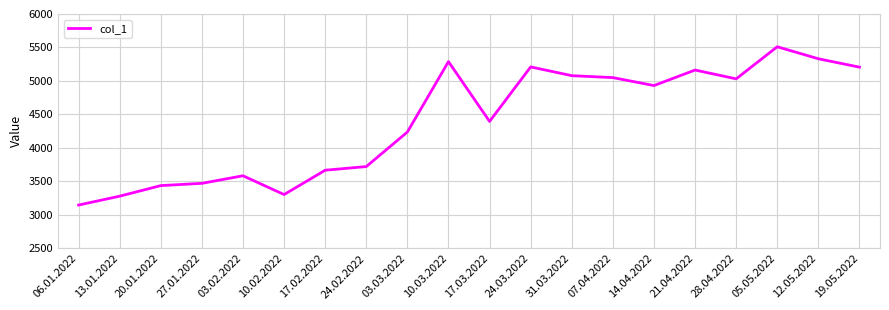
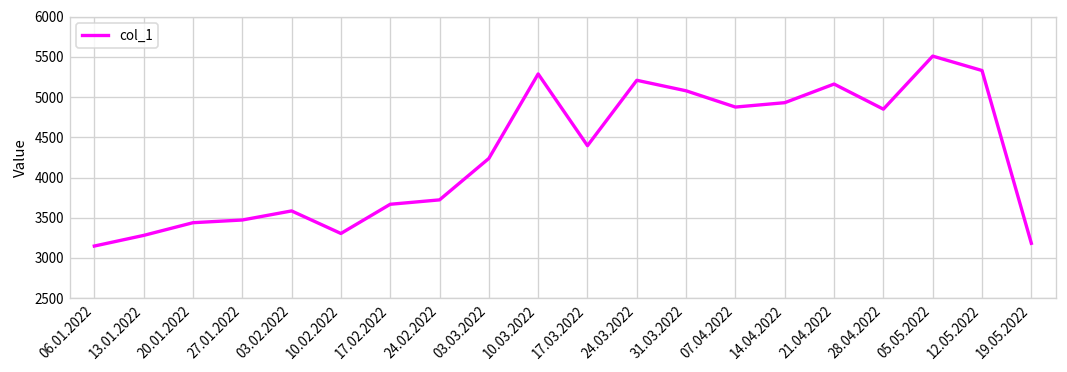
  {
    "06.01.2022": 3100,
    "13.01.2022": 3300,
    "20.01.2022": 3400,
    "27.01.2022": 3500,
    "03.02.2022": 3600,
    "10.02.2022": 3300,
    "17.02.2022": 3700,
    "24.02.2022": 3700,
    "03.03.2022": 4200,
    "10.03.2022": 5300,
    "17.03.2022": 4400,
    "24.03.2022": 5200,
    "31.03.2022": 5100,
-   "07.04.2022": 5100,
+   "07.04.2022": 4900,
    "14.04.2022": 4900,
    "21.04.2022": 5200,
-   "28.04.2022": 5000,
+   "28.04.2022": 4900,
    "05.05.2022": 5500,
    "12.05.2022": 5300,
-   "19.05.2022": 5200
+   "19.05.2022": 3200
  }
